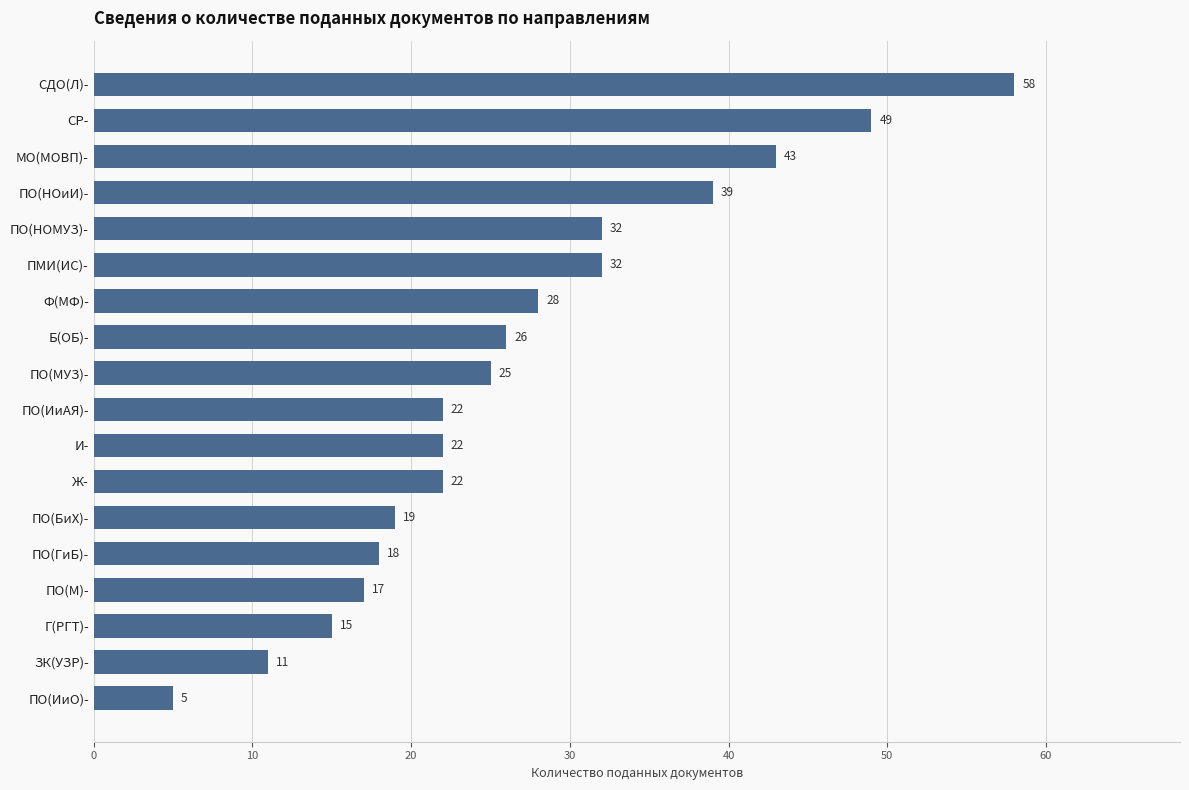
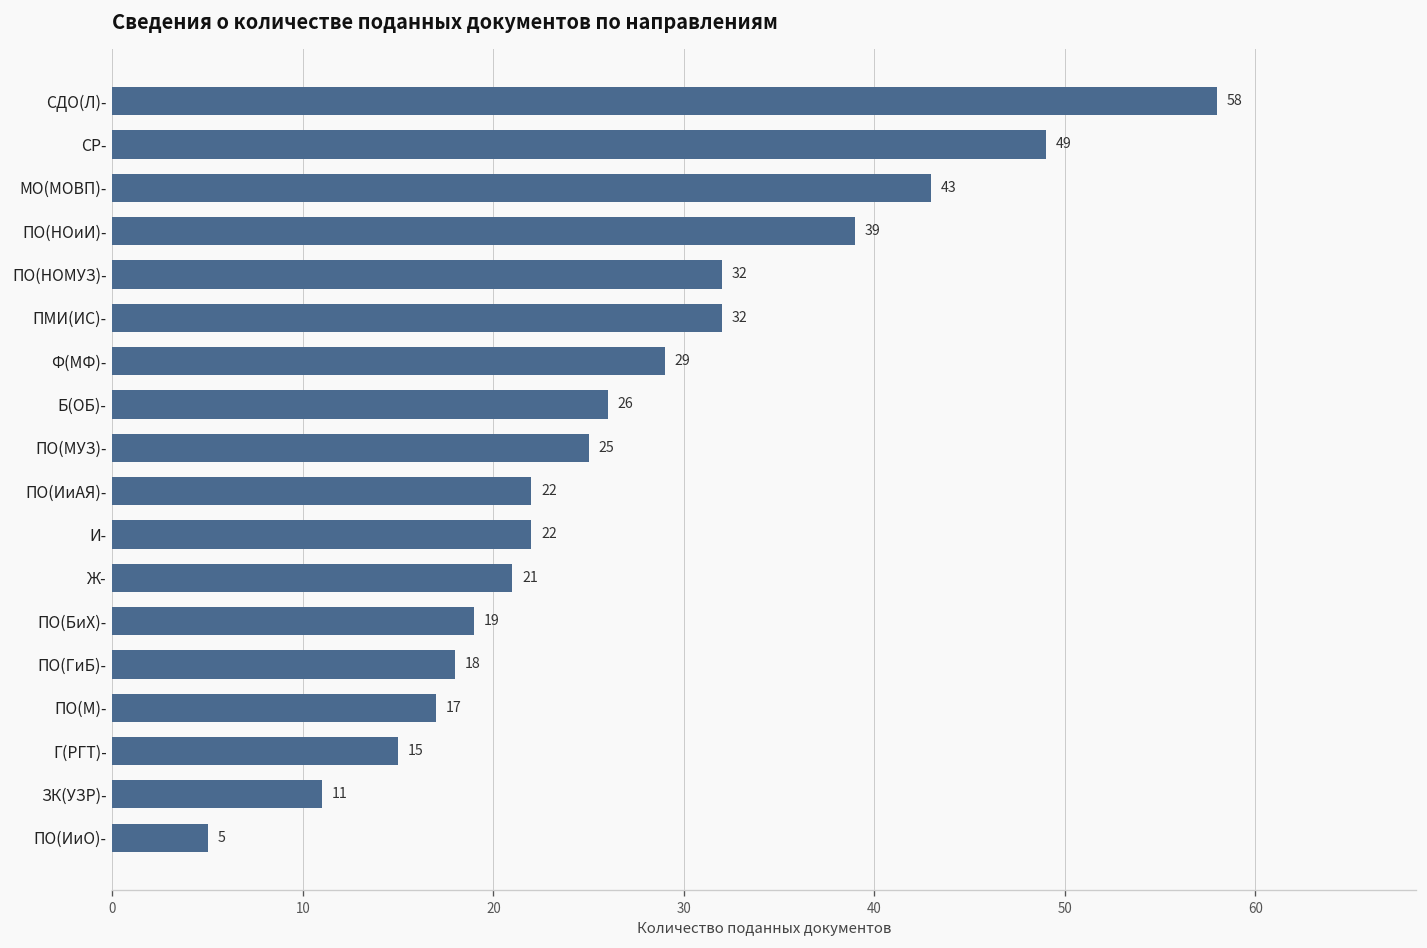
  {
    "СДО(Л)-": 58,
    "СР-": 49,
    "МО(МОВП)-": 43,
    "ПО(НОиИ)-": 39,
    "ПО(НОМУЗ)-": 32,
    "ПМИ(ИС)-": 32,
-   "Ф(МФ)-": 28,
+   "Ф(МФ)-": 29,
    "Б(ОБ)-": 26,
    "ПО(МУЗ)-": 25,
    "ПО(ИиАЯ)-": 22,
    "И-": 22,
-   "Ж-": 22,
+   "Ж-": 21,
    "ПО(БиХ)-": 19,
    "ПО(ГиБ)-": 18,
    "ПО(М)-": 17,
    "Г(РГТ)-": 15,
    "ЗК(УЗР)-": 11,
    "ПО(ИиО)-": 5
  }
